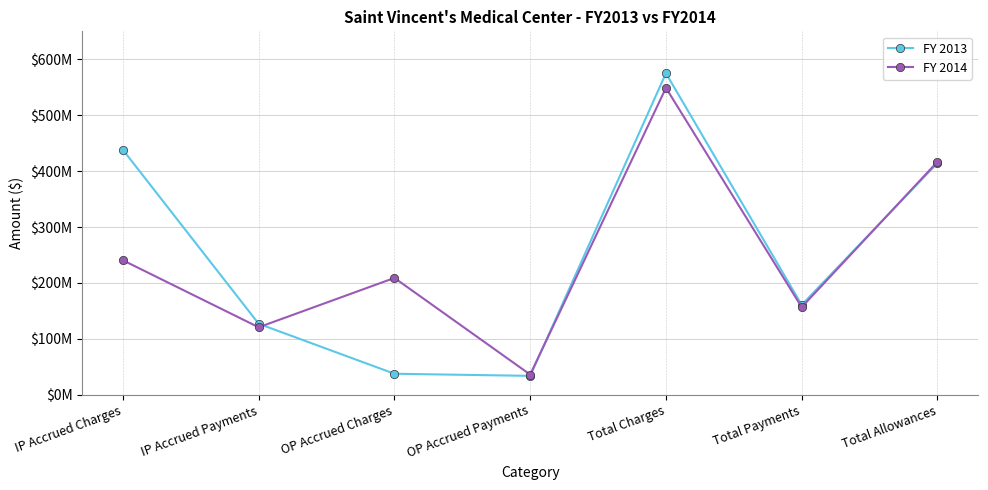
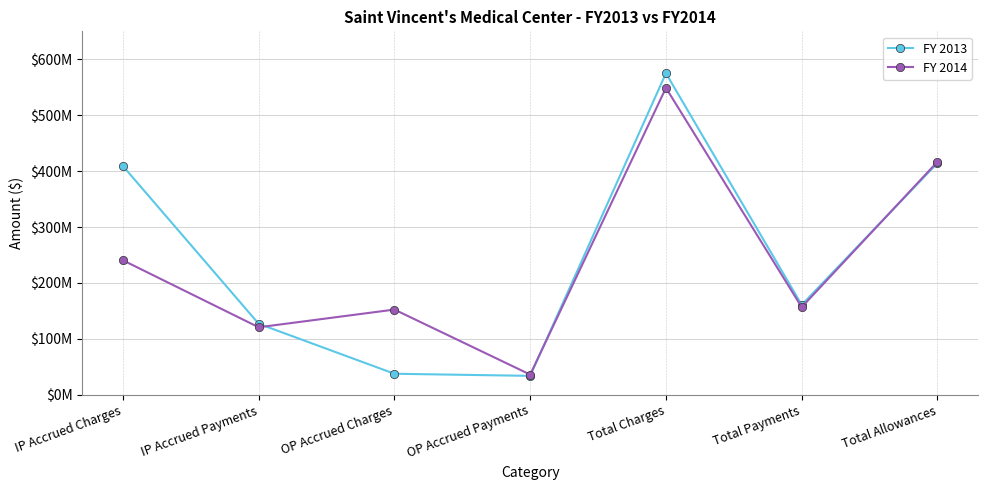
  {
    "FY 2013": {
-     "IP Accrued Charges": "$440000000",
+     "IP Accrued Charges": "$410000000",
      "IP Accrued Payments": "$130000000",
      "OP Accrued Charges": "$40000000",
      "Total Charges": "$580000000"
    },
    "FY 2014": {
      "IP Accrued Charges": "$240000000",
      "IP Accrued Payments": "$120000000",
-     "OP Accrued Charges": "$210000000",
+     "OP Accrued Charges": "$150000000",
      "Total Charges": "$550000000"
    }
  }
